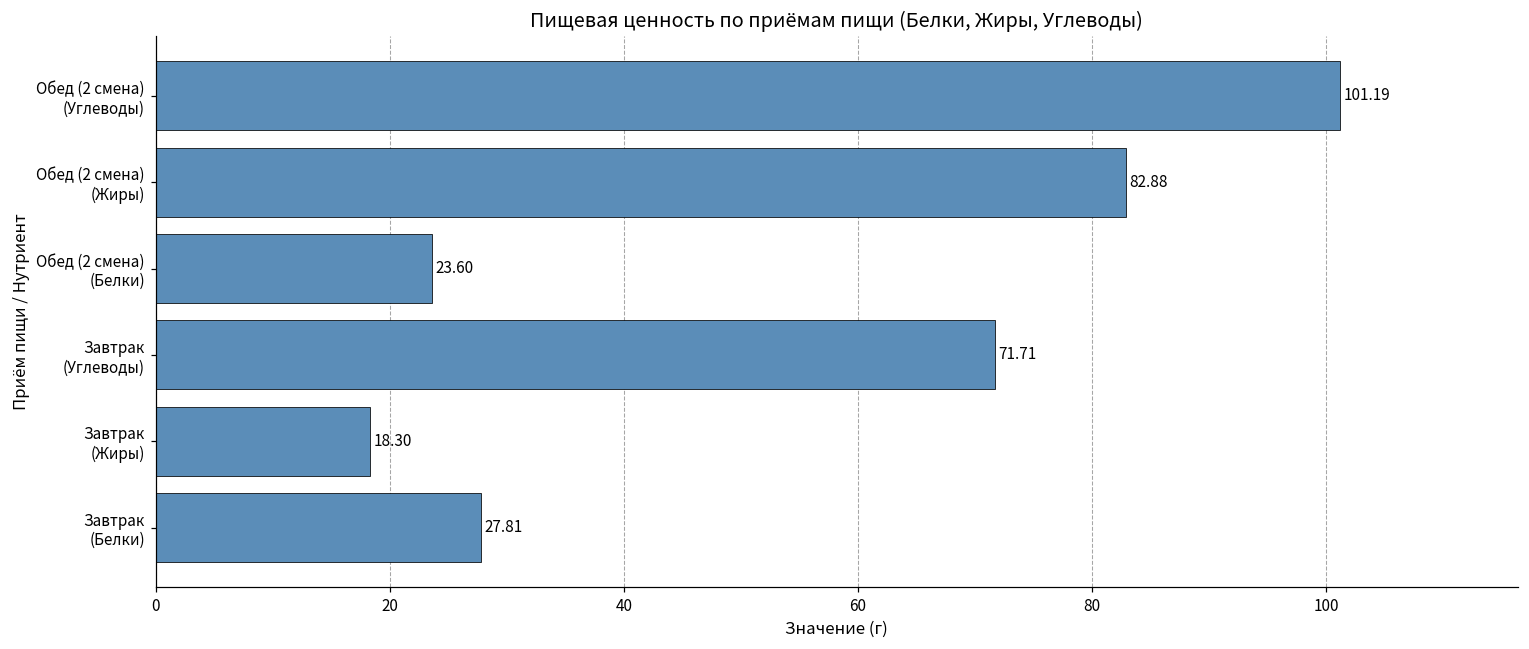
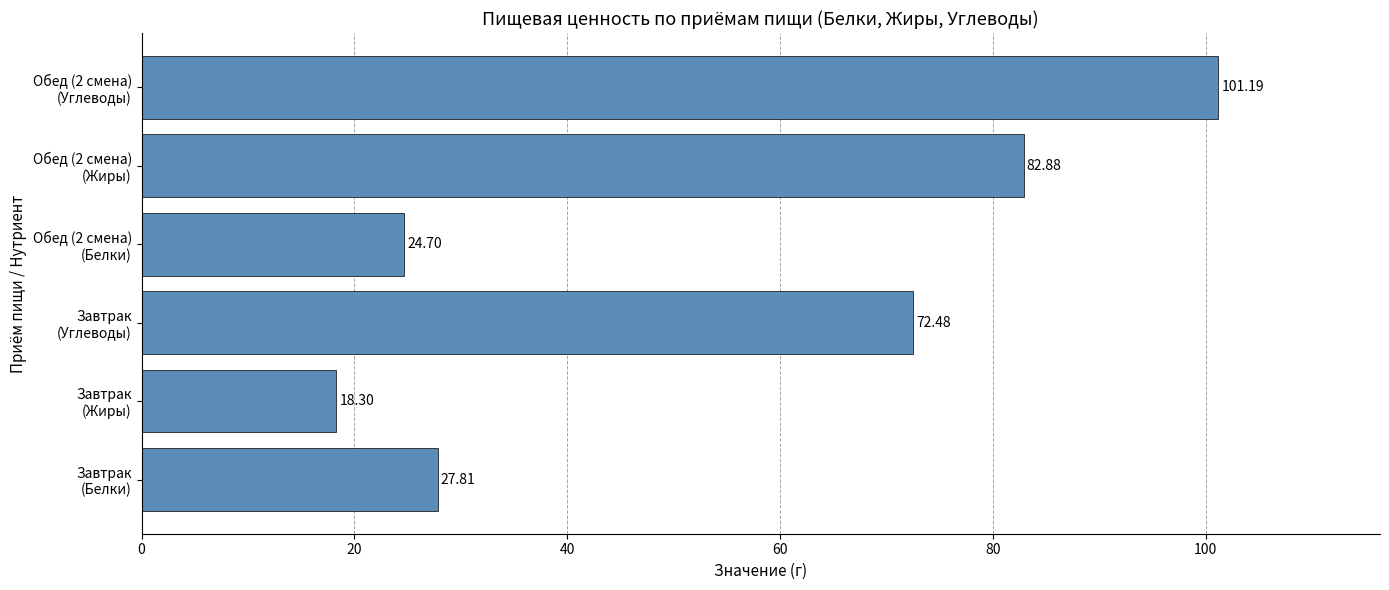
  {
    "Обед (2 смена) (Углеводы)": 101.19,
    "Обед (2 смена) (Жиры)": 82.88,
-   "Обед (2 смена) (Белки)": 23.60,
-   "Завтрак (Углеводы)": 71.71,
+   "Обед (2 смена) (Белки)": 24.70,
+   "Завтрак (Углеводы)": 72.48,
    "Завтрак (Жиры)": 18.30,
    "Завтрак (Белки)": 27.81
  }
